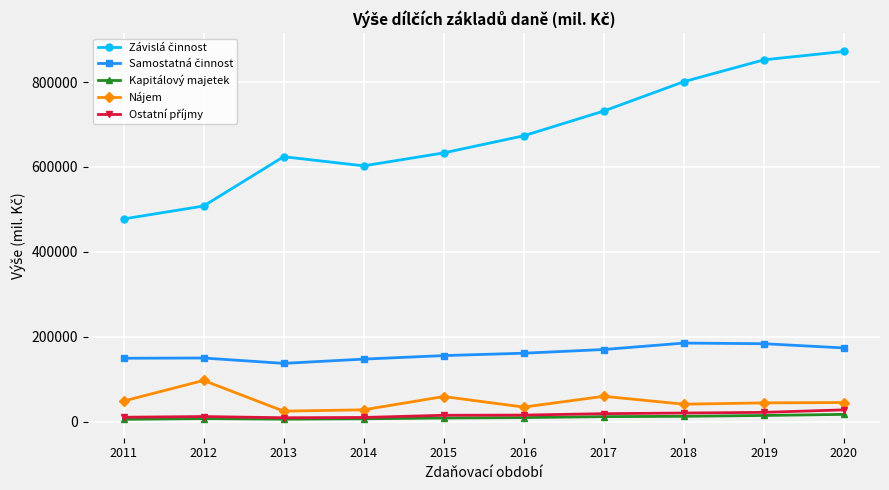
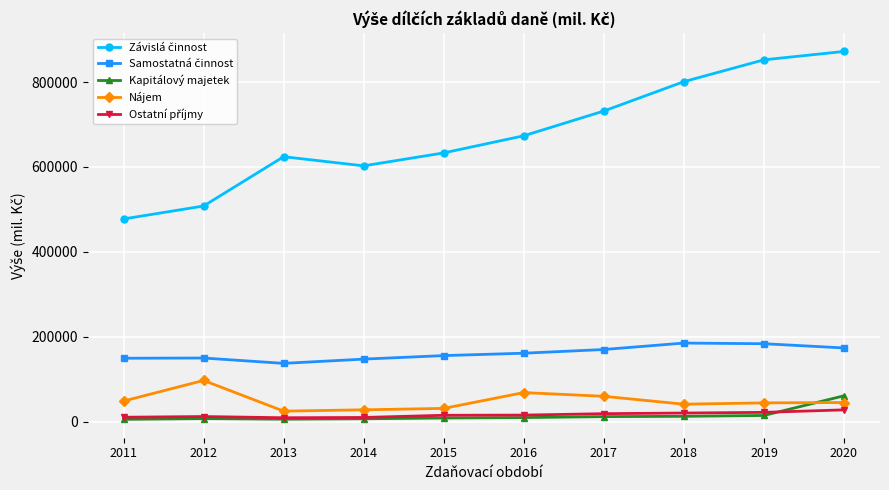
  {
    "Kapitálový majetek": {
      "2015": 10000,
      "2017": 10000,
      "2018": 10000,
      "2019": 10000,
-     "2020": 20000
+     "2020": 60000
    },
    "Nájem": {
      "2011": 50000,
      "2012": 100000,
      "2013": 20000,
      "2014": 30000,
-     "2015": 60000,
-     "2016": 30000,
+     "2015": 30000,
+     "2016": 70000,
      "2017": 60000,
      "2018": 40000,
      "2019": 40000,
      "2020": 50000
    },
    "Ostatní příjmy": {
      "2015": 20000,
      "2017": 20000,
      "2018": 20000,
      "2019": 20000,
      "2020": 30000
    }
  }
